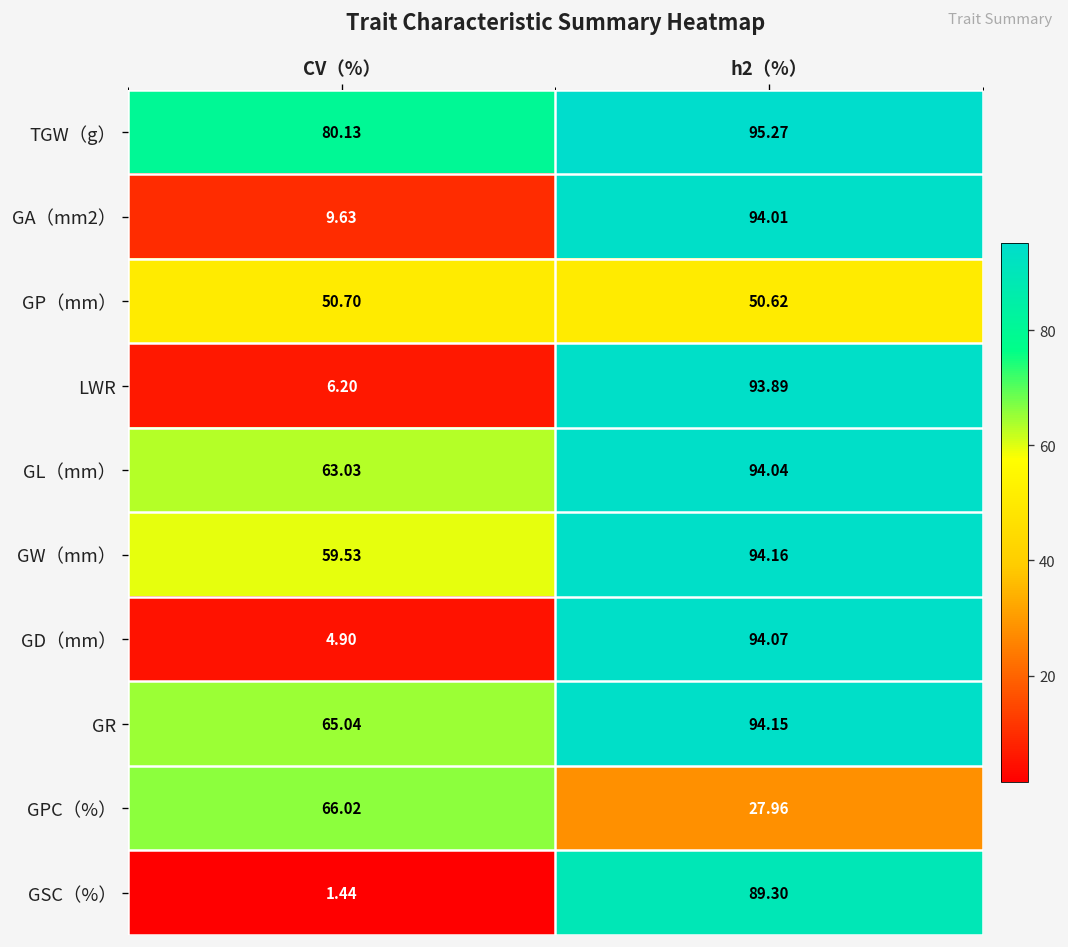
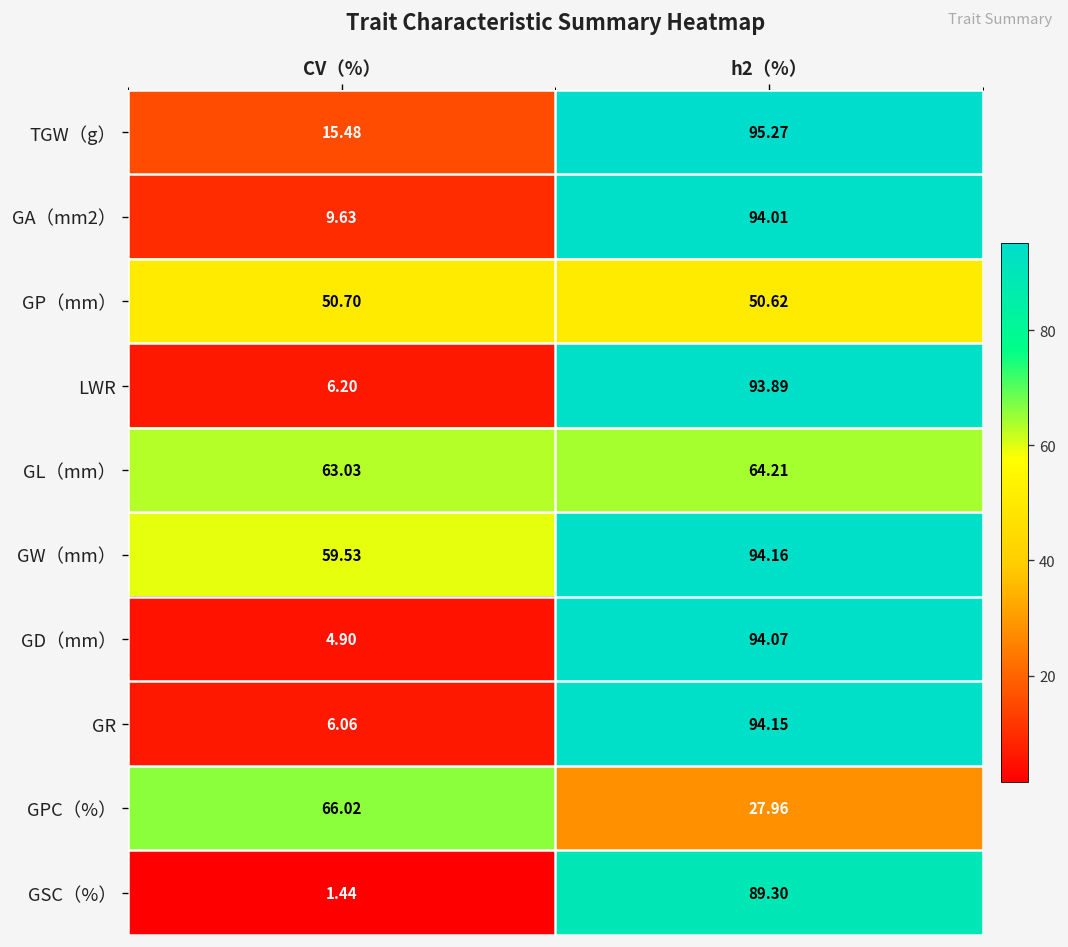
  {
    "TGW（g）": {
-     "CV（%）": 80.13,
+     "CV（%）": 15.48,
      "h2（%）": 95.27
    },
    "GA（mm2）": {
      "CV（%）": 9.63,
      "h2（%）": 94.01
    },
    "GP（mm）": {
      "CV（%）": 50.70,
      "h2（%）": 50.62
    },
    "LWR": {
      "CV（%）": 6.20,
      "h2（%）": 93.89
    },
    "GL（mm）": {
      "CV（%）": 63.03,
-     "h2（%）": 94.04
+     "h2（%）": 64.21
    },
    "GW（mm）": {
      "CV（%）": 59.53,
      "h2（%）": 94.16
    },
    "GD（mm）": {
      "CV（%）": 4.90,
      "h2（%）": 94.07
    },
    "GR": {
-     "CV（%）": 65.04,
+     "CV（%）": 6.06,
      "h2（%）": 94.15
    },
    "GPC（%）": {
      "CV（%）": 66.02,
      "h2（%）": 27.96
    },
    "GSC（%）": {
      "CV（%）": 1.44,
      "h2（%）": 89.30
    }
  }
